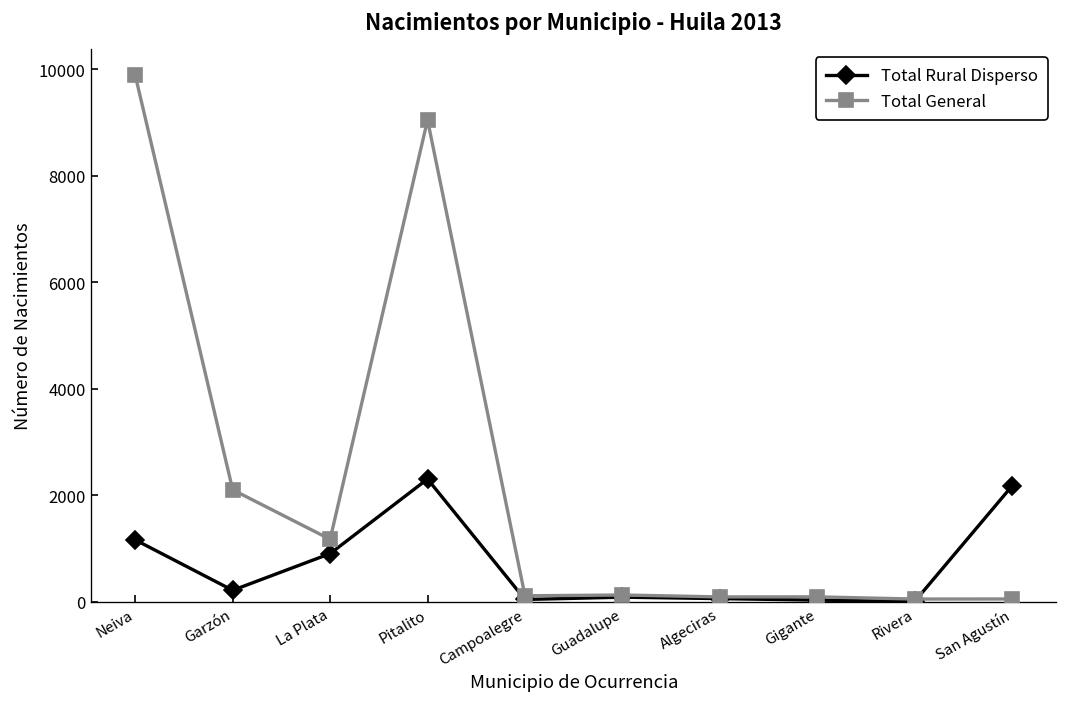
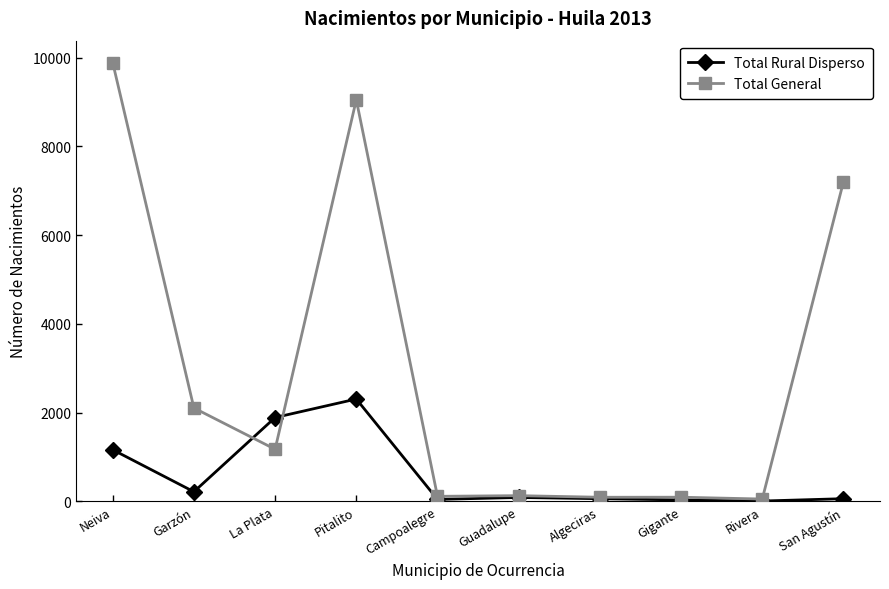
  {
    "Total Rural Disperso": {
      "Neiva": 1200,
      "Garzón": 200,
-     "La Plata": 900,
+     "La Plata": 1900,
      "Pitalito": 2300,
      "Campoalegre": 0,
      "Gigante": 0,
-     "San Agustín": 2200
+     "San Agustín": 100
    },
    "Total General": {
      "Neiva": 9900,
      "Garzón": 2100,
      "La Plata": 1200,
      "Pitalito": 9100,
      "Campoalegre": 100,
      "Gigante": 100,
-     "San Agustín": 100
+     "San Agustín": 7200
    }
  }
